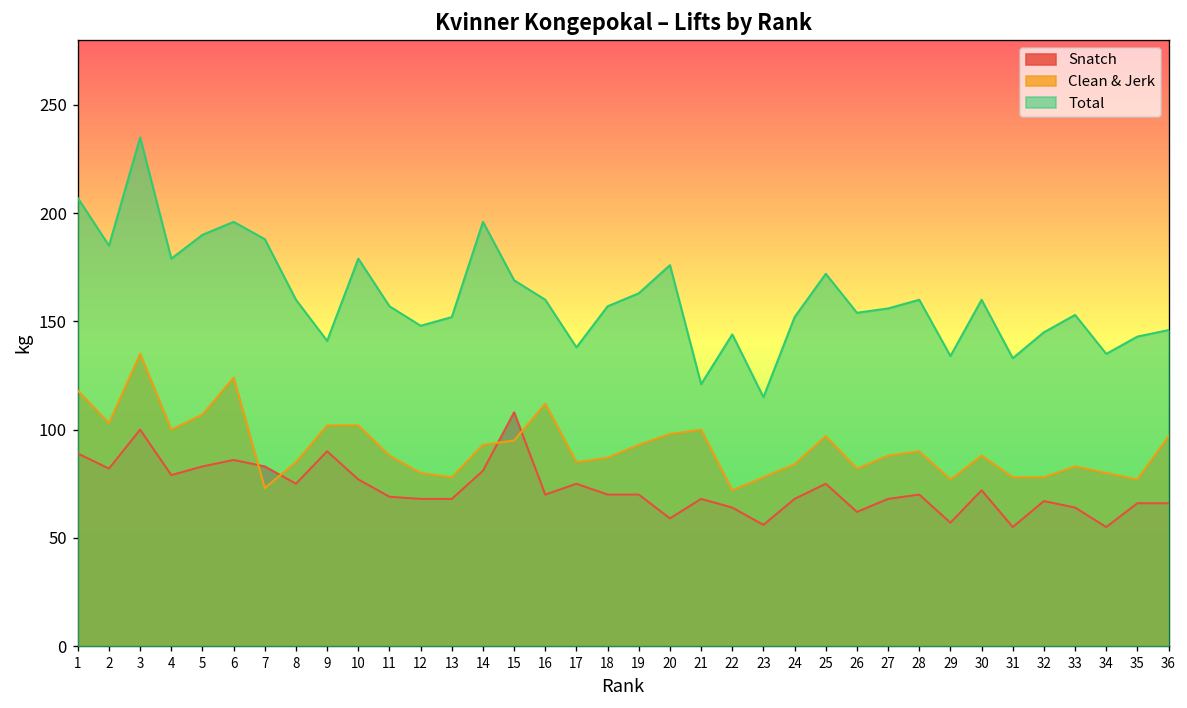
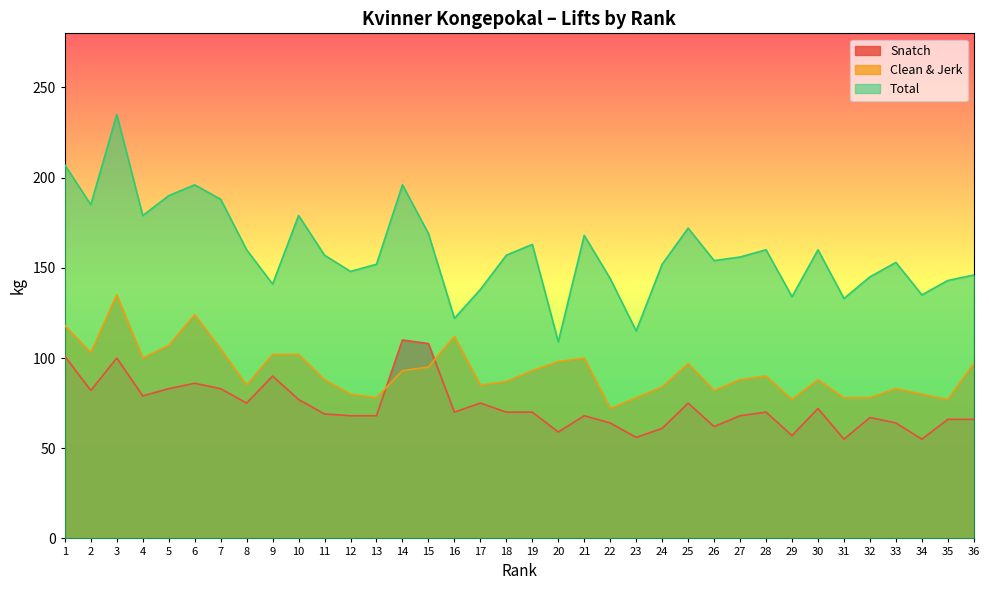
  {
    "Snatch": {
-     "1": 89,
+     "1": 101,
      "2": 82,
      "3": 100,
      "4": 79,
      "5": 83,
      "6": 86,
      "7": 83,
      "8": 75,
      "9": 90,
      "10": 77,
      "11": 69,
      "12": 68,
      "13": 68,
-     "14": 81,
+     "14": 110,
      "15": 108,
      "16": 70,
      "17": 75,
      "18": 70,
      "19": 70,
      "20": 59,
      "21": 68,
      "22": 64,
      "23": 56,
-     "24": 68,
+     "24": 61,
      "25": 75,
      "26": 62,
      "27": 68,
      "28": 70,
      "29": 57,
      "30": 72,
      "31": 55,
      "32": 67,
      "33": 64,
      "34": 55,
      "35": 66,
      "36": 66
    },
    "Clean & Jerk": {
      "1": 118,
      "2": 103,
      "3": 135,
      "4": 100,
      "5": 107,
      "6": 124,
-     "7": 73,
+     "7": 105,
      "8": 85,
      "9": 102,
      "10": 102,
      "11": 88,
      "12": 80,
      "13": 78,
      "14": 93,
      "15": 95,
      "16": 112,
      "17": 85,
      "18": 87,
      "19": 93,
      "20": 98,
      "21": 100,
      "22": 72,
      "23": 78,
      "24": 84,
      "25": 97,
      "26": 82,
      "27": 88,
      "28": 90,
      "29": 77,
      "30": 88,
      "31": 78,
      "32": 78,
      "33": 83,
      "34": 80,
      "35": 77,
      "36": 97
    },
    "Total": {
      "1": 207,
      "2": 185,
      "3": 235,
      "4": 179,
      "5": 190,
      "6": 196,
      "7": 188,
      "8": 160,
      "9": 141,
      "10": 179,
      "11": 157,
      "12": 148,
      "13": 152,
      "14": 196,
      "15": 169,
-     "16": 160,
+     "16": 122,
      "17": 138,
      "18": 157,
      "19": 163,
-     "20": 176,
-     "21": 121,
+     "20": 109,
+     "21": 168,
      "22": 144,
      "23": 115,
      "24": 152,
      "25": 172,
      "26": 154,
      "27": 156,
      "28": 160,
      "29": 134,
      "30": 160,
      "31": 133,
      "32": 145,
      "33": 153,
      "34": 135,
      "35": 143,
      "36": 146
    }
  }
